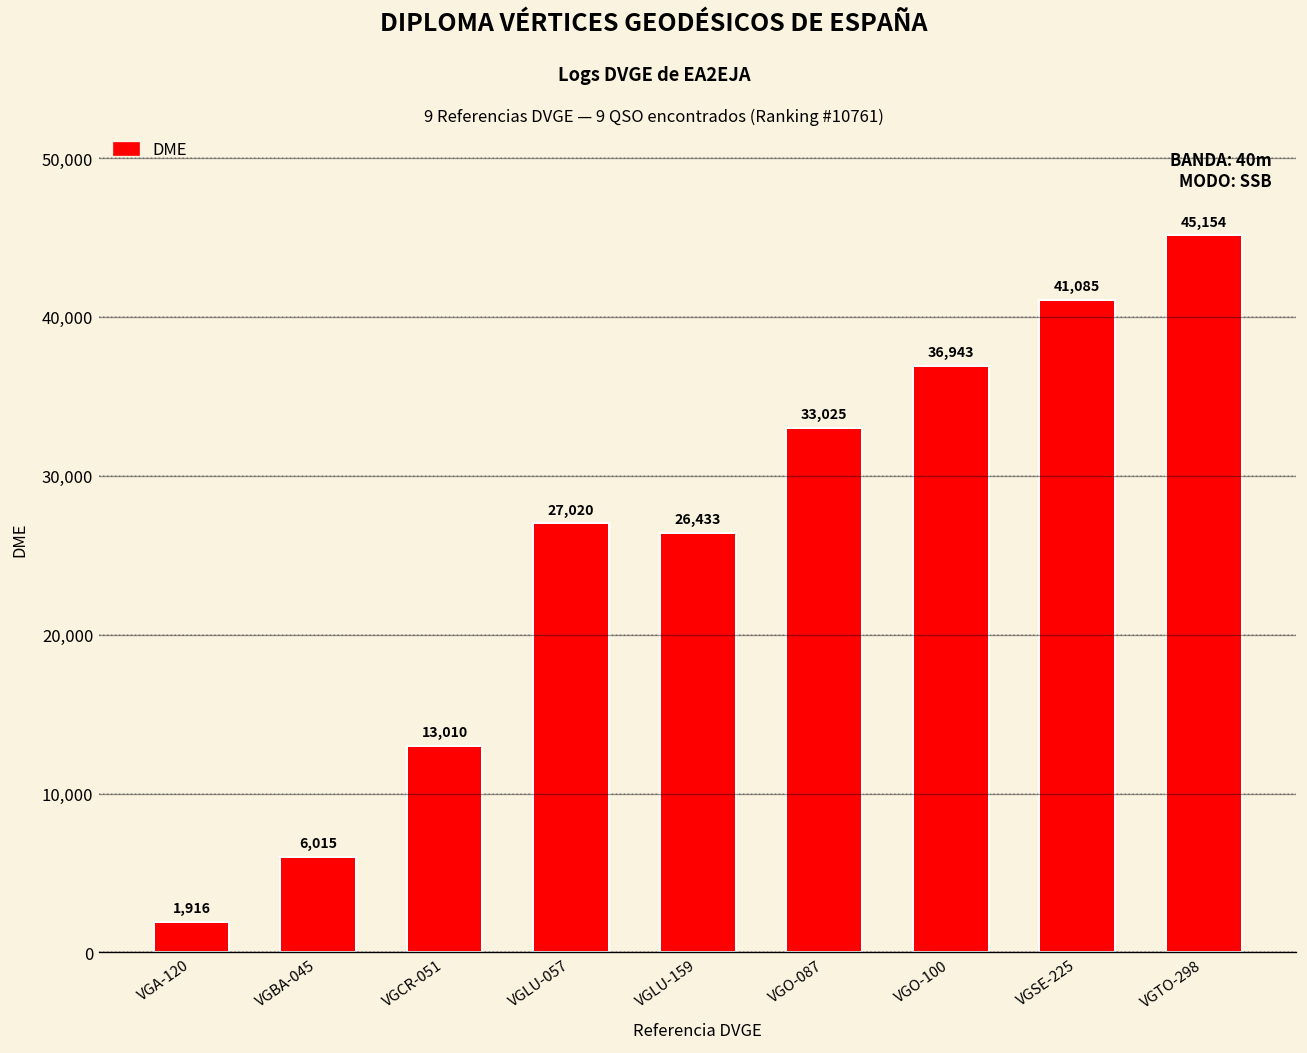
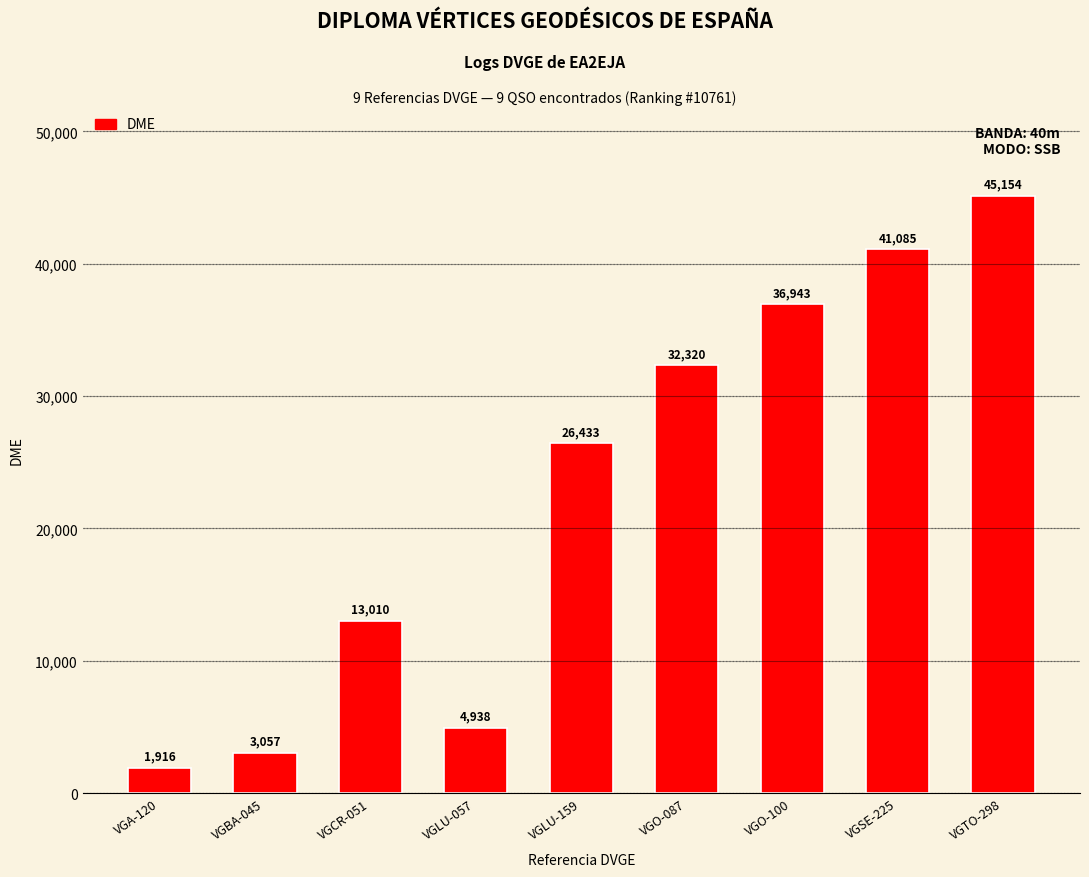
  {
    "VGA-120": "1,916",
-   "VGBA-045": "6,015",
+   "VGBA-045": "3,057",
    "VGCR-051": "13,010",
-   "VGLU-057": "27,020",
+   "VGLU-057": "4,938",
    "VGLU-159": "26,433",
-   "VGO-087": "33,025",
+   "VGO-087": "32,320",
    "VGO-100": "36,943",
    "VGSE-225": "41,085",
    "VGTO-298": "45,154"
  }
